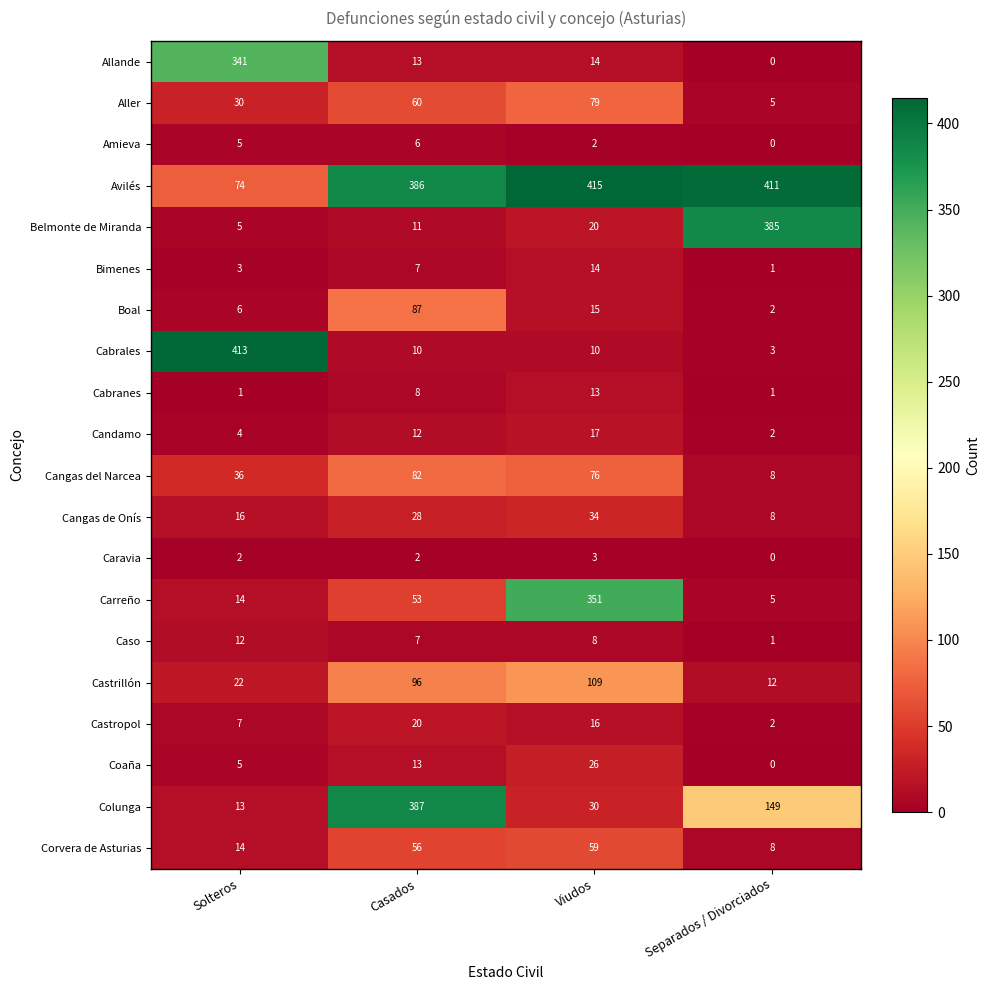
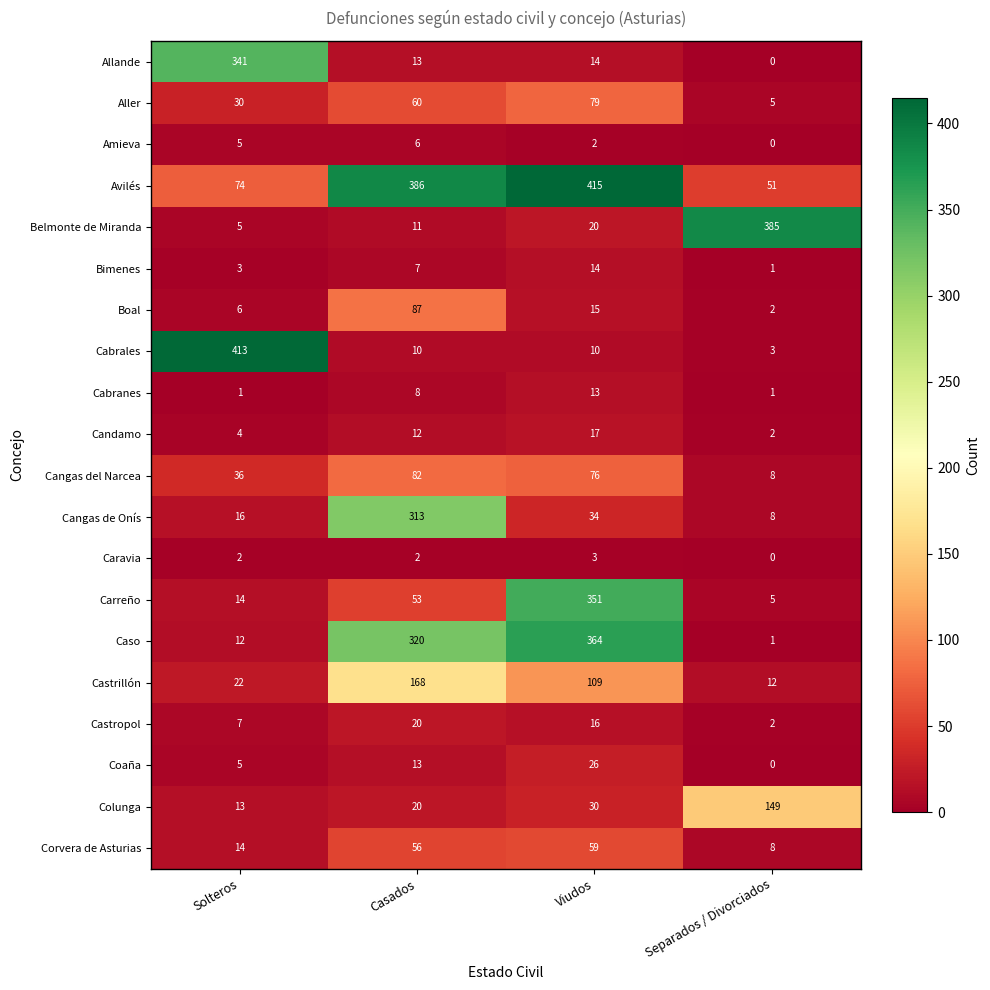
  {
    "Allande": {
      "Solteros": 341,
      "Casados": 13,
      "Viudos": 14,
      "Separados / Divorciados": 0
    },
    "Aller": {
      "Solteros": 30,
      "Casados": 60,
      "Viudos": 79,
      "Separados / Divorciados": 5
    },
    "Amieva": {
      "Solteros": 5,
      "Casados": 6,
      "Viudos": 2,
      "Separados / Divorciados": 0
    },
    "Avilés": {
      "Solteros": 74,
      "Casados": 386,
      "Viudos": 415,
-     "Separados / Divorciados": 411
+     "Separados / Divorciados": 51
    },
    "Belmonte de Miranda": {
      "Solteros": 5,
      "Casados": 11,
      "Viudos": 20,
      "Separados / Divorciados": 385
    },
    "Bimenes": {
      "Solteros": 3,
      "Casados": 7,
      "Viudos": 14,
      "Separados / Divorciados": 1
    },
    "Boal": {
      "Solteros": 6,
      "Casados": 87,
      "Viudos": 15,
      "Separados / Divorciados": 2
    },
    "Cabrales": {
      "Solteros": 413,
      "Casados": 10,
      "Viudos": 10,
      "Separados / Divorciados": 3
    },
    "Cabranes": {
      "Solteros": 1,
      "Casados": 8,
      "Viudos": 13,
      "Separados / Divorciados": 1
    },
    "Candamo": {
      "Solteros": 4,
      "Casados": 12,
      "Viudos": 17,
      "Separados / Divorciados": 2
    },
    "Cangas del Narcea": {
      "Solteros": 36,
      "Casados": 82,
      "Viudos": 76,
      "Separados / Divorciados": 8
    },
    "Cangas de Onís": {
      "Solteros": 16,
-     "Casados": 28,
+     "Casados": 313,
      "Viudos": 34,
      "Separados / Divorciados": 8
    },
    "Caravia": {
      "Solteros": 2,
      "Casados": 2,
      "Viudos": 3,
      "Separados / Divorciados": 0
    },
    "Carreño": {
      "Solteros": 14,
      "Casados": 53,
      "Viudos": 351,
      "Separados / Divorciados": 5
    },
    "Caso": {
      "Solteros": 12,
-     "Casados": 7,
-     "Viudos": 8,
+     "Casados": 320,
+     "Viudos": 364,
      "Separados / Divorciados": 1
    },
    "Castrillón": {
      "Solteros": 22,
-     "Casados": 96,
+     "Casados": 168,
      "Viudos": 109,
      "Separados / Divorciados": 12
    },
    "Castropol": {
      "Solteros": 7,
      "Casados": 20,
      "Viudos": 16,
      "Separados / Divorciados": 2
    },
    "Coaña": {
      "Solteros": 5,
      "Casados": 13,
      "Viudos": 26,
      "Separados / Divorciados": 0
    },
    "Colunga": {
      "Solteros": 13,
-     "Casados": 387,
+     "Casados": 20,
      "Viudos": 30,
      "Separados / Divorciados": 149
    },
    "Corvera de Asturias": {
      "Solteros": 14,
      "Casados": 56,
      "Viudos": 59,
      "Separados / Divorciados": 8
    }
  }
